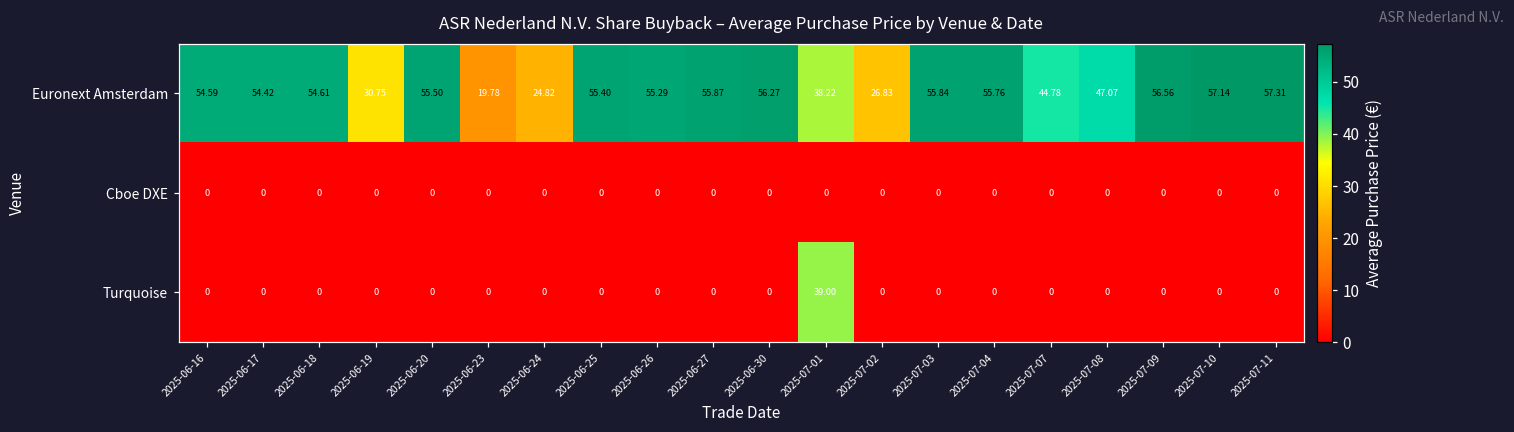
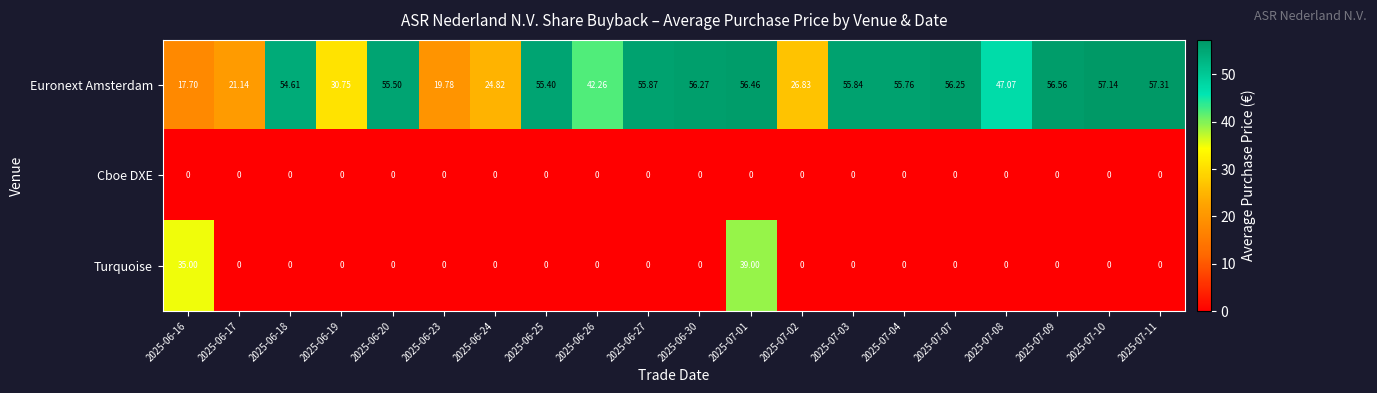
  {
    "Euronext Amsterdam": {
-     "2025-06-16": 54.59,
-     "2025-06-17": 54.42,
+     "2025-06-16": 17.70,
+     "2025-06-17": 21.14,
      "2025-06-18": 54.61,
      "2025-06-19": 30.75,
      "2025-06-20": 55.50,
      "2025-06-23": 19.78,
      "2025-06-24": 24.82,
      "2025-06-25": 55.40,
-     "2025-06-26": 55.29,
+     "2025-06-26": 42.26,
      "2025-06-27": 55.87,
      "2025-06-30": 56.27,
-     "2025-07-01": 38.22,
+     "2025-07-01": 56.46,
      "2025-07-02": 26.83,
      "2025-07-03": 55.84,
      "2025-07-04": 55.76,
-     "2025-07-07": 44.78,
+     "2025-07-07": 56.25,
      "2025-07-08": 47.07,
      "2025-07-09": 56.56,
      "2025-07-10": 57.14,
      "2025-07-11": 57.31
    },
    "Cboe DXE": {
      "2025-06-16": 0,
      "2025-06-17": 0,
      "2025-06-18": 0,
      "2025-06-19": 0,
      "2025-06-20": 0,
      "2025-06-23": 0,
      "2025-06-24": 0,
      "2025-06-25": 0,
      "2025-06-26": 0,
      "2025-06-27": 0,
      "2025-06-30": 0,
      "2025-07-01": 0,
      "2025-07-02": 0,
      "2025-07-03": 0,
      "2025-07-04": 0,
      "2025-07-07": 0,
      "2025-07-08": 0,
      "2025-07-09": 0,
      "2025-07-10": 0,
      "2025-07-11": 0
    },
    "Turquoise": {
-     "2025-06-16": 0,
+     "2025-06-16": 35.00,
      "2025-06-17": 0,
      "2025-06-18": 0,
      "2025-06-19": 0,
      "2025-06-20": 0,
      "2025-06-23": 0,
      "2025-06-24": 0,
      "2025-06-25": 0,
      "2025-06-26": 0,
      "2025-06-27": 0,
      "2025-06-30": 0,
      "2025-07-01": 39.00,
      "2025-07-02": 0,
      "2025-07-03": 0,
      "2025-07-04": 0,
      "2025-07-07": 0,
      "2025-07-08": 0,
      "2025-07-09": 0,
      "2025-07-10": 0,
      "2025-07-11": 0
    }
  }
